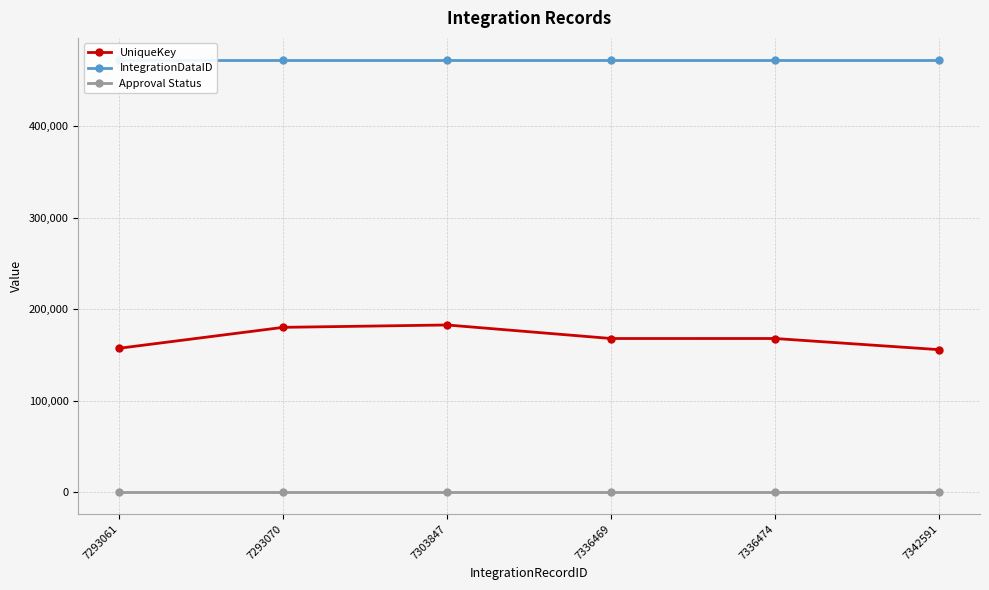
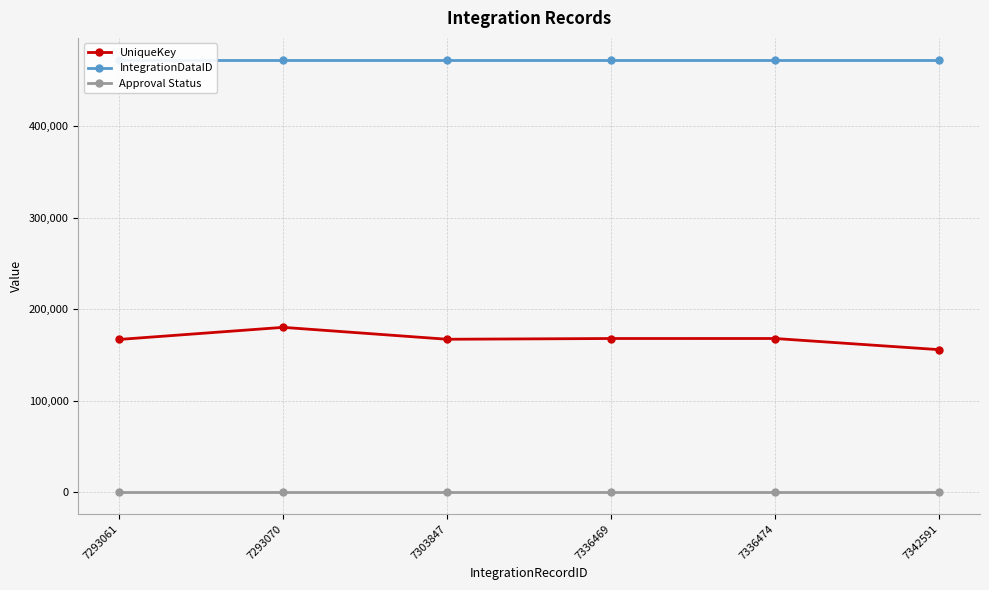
  {
    "UniqueKey": {
-     "7293061": "160,000",
+     "7293061": "170,000",
      "7293070": "180,000",
-     "7303847": "180,000",
+     "7303847": "170,000",
      "7336469": "170,000",
      "7336474": "170,000",
      "7342591": "160,000"
    },
    "IntegrationDataID": {
      "7293070": "470,000",
      "7303847": "470,000",
      "7336469": "470,000",
      "7336474": "470,000",
      "7342591": "470,000"
    },
    "Approval Status": {
      "7293061": "0",
      "7293070": "0",
      "7303847": "0",
      "7336469": "0",
      "7336474": "0",
      "7342591": "0"
    }
  }
